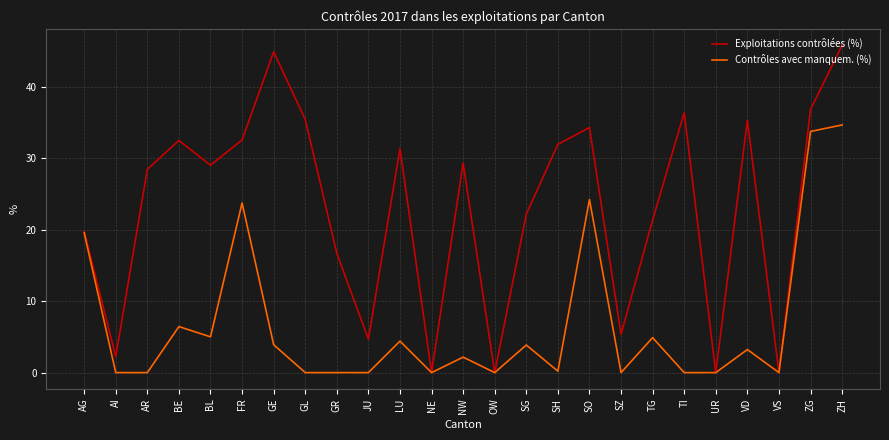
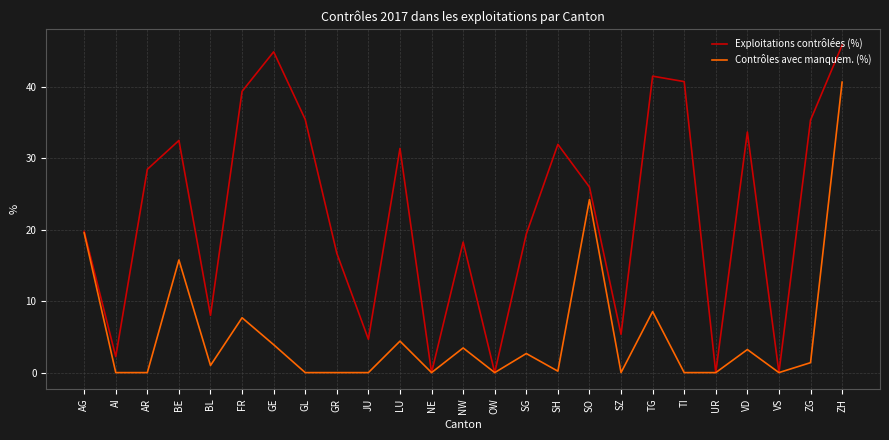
  {
    "Exploitations contrôlées (%)": {
      "AI": 2,
      "AR": 28,
      "BE": 32,
-     "BL": 29,
-     "FR": 33,
+     "BL": 8,
+     "FR": 39,
      "GE": 45,
      "GL": 35,
      "GR": 17,
      "JU": 5,
      "LU": 31,
-     "NW": 29,
-     "SG": 22,
+     "NW": 18,
+     "SG": 19,
      "SH": 32,
-     "SO": 34,
+     "SO": 26,
      "SZ": 5,
-     "TG": 21,
-     "TI": 36,
-     "VD": 35,
-     "ZG": 37,
+     "TG": 41,
+     "TI": 41,
+     "VD": 34,
+     "ZG": 35,
      "ZH": 46
    },
    "Contrôles avec manquem. (%)": {
      "AI": 0,
      "AR": 0,
-     "BE": 6,
-     "BL": 5,
-     "FR": 24,
+     "BE": 16,
+     "BL": 1,
+     "FR": 8,
      "GE": 4,
      "GL": 0,
      "GR": 0,
      "JU": 0,
      "LU": 4,
-     "NW": 2,
-     "SG": 4,
+     "NW": 3,
+     "SG": 3,
      "SH": 0,
      "SO": 24,
      "SZ": 0,
-     "TG": 5,
+     "TG": 9,
      "TI": 0,
      "VD": 3,
-     "ZG": 34,
-     "ZH": 35
+     "ZG": 1,
+     "ZH": 41
    }
  }
